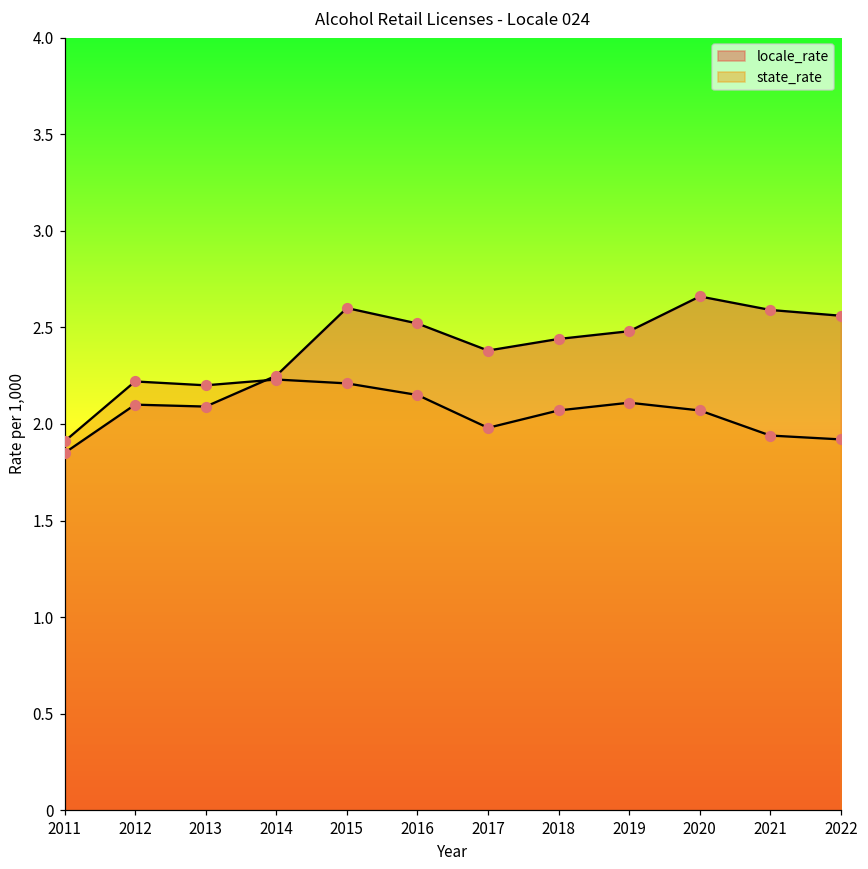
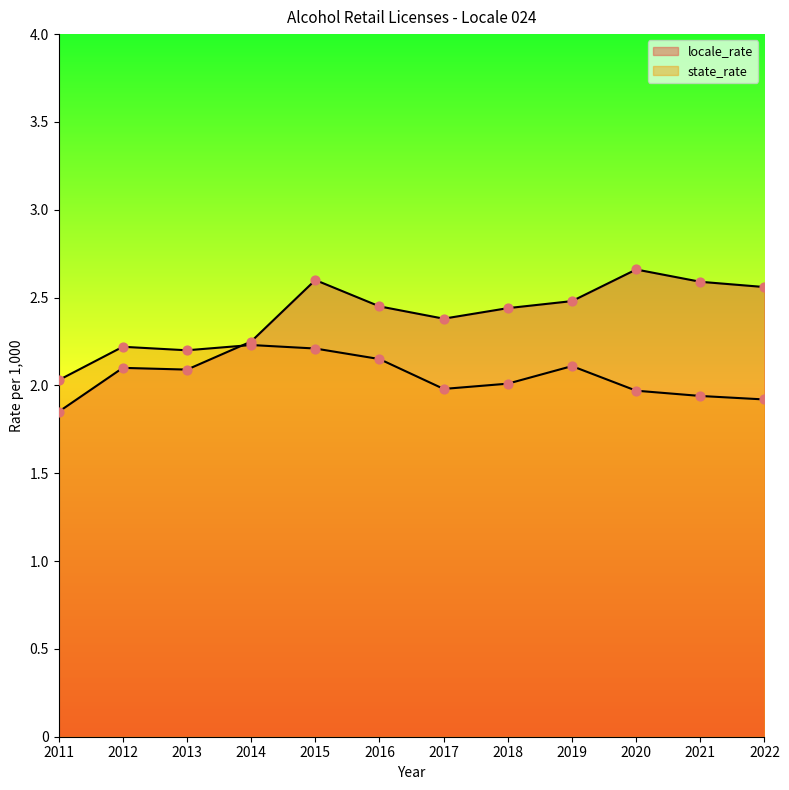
  {
    "locale_rate": {
      "2011": 1.85,
      "2012": 2.10,
      "2013": 2.09,
      "2014": 2.25,
      "2015": 2.60,
-     "2016": 2.52,
+     "2016": 2.45,
      "2017": 2.38,
      "2018": 2.44,
      "2019": 2.48,
      "2020": 2.66,
      "2021": 2.59,
      "2022": 2.56
    },
    "state_rate": {
-     "2011": 1.91,
+     "2011": 2.03,
      "2012": 2.22,
      "2013": 2.20,
      "2014": 2.23,
      "2015": 2.21,
      "2016": 2.15,
      "2017": 1.98,
-     "2018": 2.07,
+     "2018": 2.01,
      "2019": 2.11,
-     "2020": 2.07,
+     "2020": 1.97,
      "2021": 1.94,
      "2022": 1.92
    }
  }
